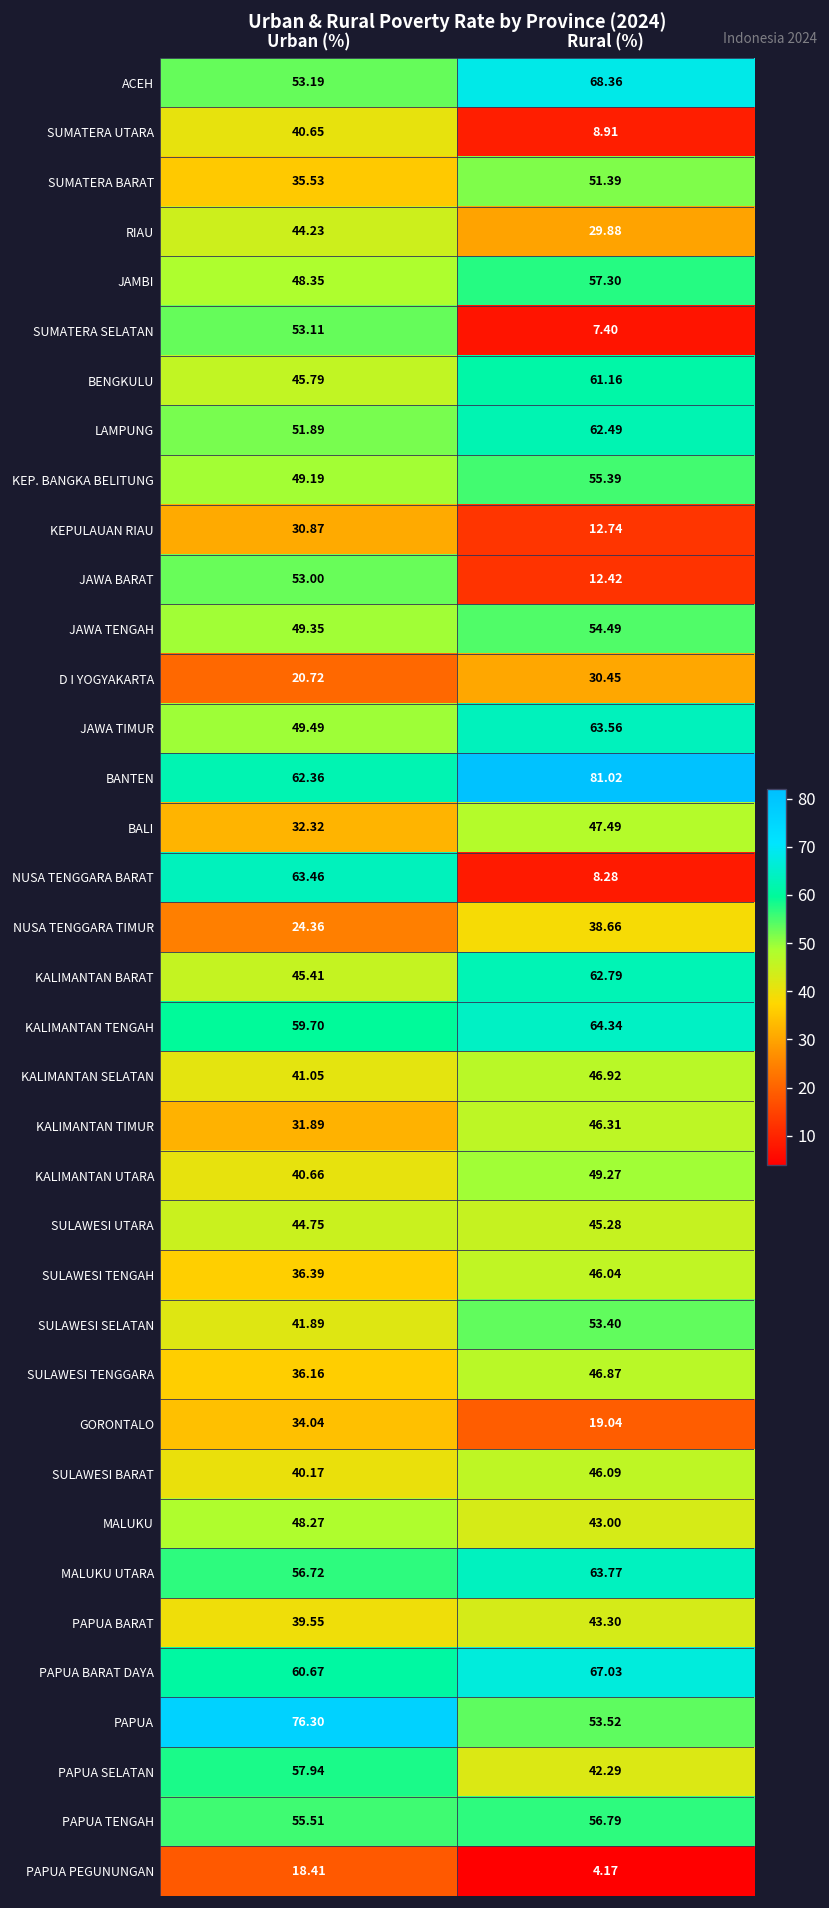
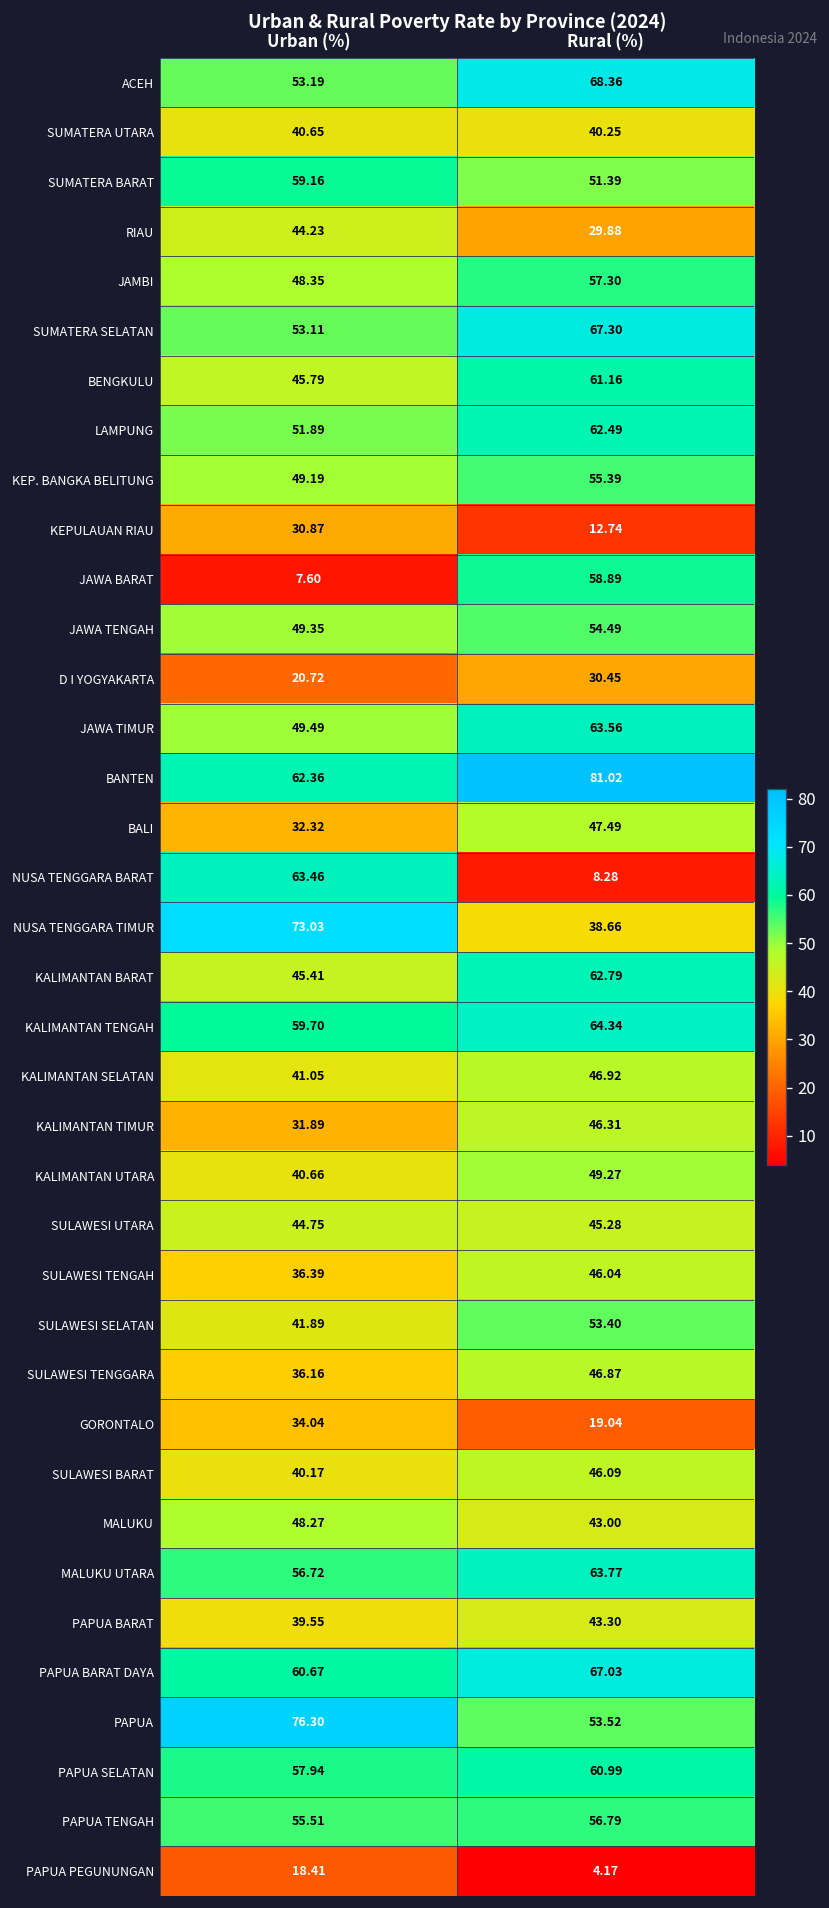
  {
    "ACEH": {
      "Urban (%)": 53.19,
      "Rural (%)": 68.36
    },
    "SUMATERA UTARA": {
      "Urban (%)": 40.65,
-     "Rural (%)": 8.91
+     "Rural (%)": 40.25
    },
    "SUMATERA BARAT": {
-     "Urban (%)": 35.53,
+     "Urban (%)": 59.16,
      "Rural (%)": 51.39
    },
    "RIAU": {
      "Urban (%)": 44.23,
      "Rural (%)": 29.88
    },
    "JAMBI": {
      "Urban (%)": 48.35,
      "Rural (%)": 57.30
    },
    "SUMATERA SELATAN": {
      "Urban (%)": 53.11,
-     "Rural (%)": 7.40
+     "Rural (%)": 67.30
    },
    "BENGKULU": {
      "Urban (%)": 45.79,
      "Rural (%)": 61.16
    },
    "LAMPUNG": {
      "Urban (%)": 51.89,
      "Rural (%)": 62.49
    },
    "KEP. BANGKA BELITUNG": {
      "Urban (%)": 49.19,
      "Rural (%)": 55.39
    },
    "KEPULAUAN RIAU": {
      "Urban (%)": 30.87,
      "Rural (%)": 12.74
    },
    "JAWA BARAT": {
-     "Urban (%)": 53.00,
-     "Rural (%)": 12.42
+     "Urban (%)": 7.60,
+     "Rural (%)": 58.89
    },
    "JAWA TENGAH": {
      "Urban (%)": 49.35,
      "Rural (%)": 54.49
    },
    "D I YOGYAKARTA": {
      "Urban (%)": 20.72,
      "Rural (%)": 30.45
    },
    "JAWA TIMUR": {
      "Urban (%)": 49.49,
      "Rural (%)": 63.56
    },
    "BANTEN": {
      "Urban (%)": 62.36,
      "Rural (%)": 81.02
    },
    "BALI": {
      "Urban (%)": 32.32,
      "Rural (%)": 47.49
    },
    "NUSA TENGGARA BARAT": {
      "Urban (%)": 63.46,
      "Rural (%)": 8.28
    },
    "NUSA TENGGARA TIMUR": {
-     "Urban (%)": 24.36,
+     "Urban (%)": 73.03,
      "Rural (%)": 38.66
    },
    "KALIMANTAN BARAT": {
      "Urban (%)": 45.41,
      "Rural (%)": 62.79
    },
    "KALIMANTAN TENGAH": {
      "Urban (%)": 59.70,
      "Rural (%)": 64.34
    },
    "KALIMANTAN SELATAN": {
      "Urban (%)": 41.05,
      "Rural (%)": 46.92
    },
    "KALIMANTAN TIMUR": {
      "Urban (%)": 31.89,
      "Rural (%)": 46.31
    },
    "KALIMANTAN UTARA": {
      "Urban (%)": 40.66,
      "Rural (%)": 49.27
    },
    "SULAWESI UTARA": {
      "Urban (%)": 44.75,
      "Rural (%)": 45.28
    },
    "SULAWESI TENGAH": {
      "Urban (%)": 36.39,
      "Rural (%)": 46.04
    },
    "SULAWESI SELATAN": {
      "Urban (%)": 41.89,
      "Rural (%)": 53.40
    },
    "SULAWESI TENGGARA": {
      "Urban (%)": 36.16,
      "Rural (%)": 46.87
    },
    "GORONTALO": {
      "Urban (%)": 34.04,
      "Rural (%)": 19.04
    },
    "SULAWESI BARAT": {
      "Urban (%)": 40.17,
      "Rural (%)": 46.09
    },
    "MALUKU": {
      "Urban (%)": 48.27,
      "Rural (%)": 43.00
    },
    "MALUKU UTARA": {
      "Urban (%)": 56.72,
      "Rural (%)": 63.77
    },
    "PAPUA BARAT": {
      "Urban (%)": 39.55,
      "Rural (%)": 43.30
    },
    "PAPUA BARAT DAYA": {
      "Urban (%)": 60.67,
      "Rural (%)": 67.03
    },
    "PAPUA": {
      "Urban (%)": 76.30,
      "Rural (%)": 53.52
    },
    "PAPUA SELATAN": {
      "Urban (%)": 57.94,
-     "Rural (%)": 42.29
+     "Rural (%)": 60.99
    },
    "PAPUA TENGAH": {
      "Urban (%)": 55.51,
      "Rural (%)": 56.79
    },
    "PAPUA PEGUNUNGAN": {
      "Urban (%)": 18.41,
      "Rural (%)": 4.17
    }
  }
